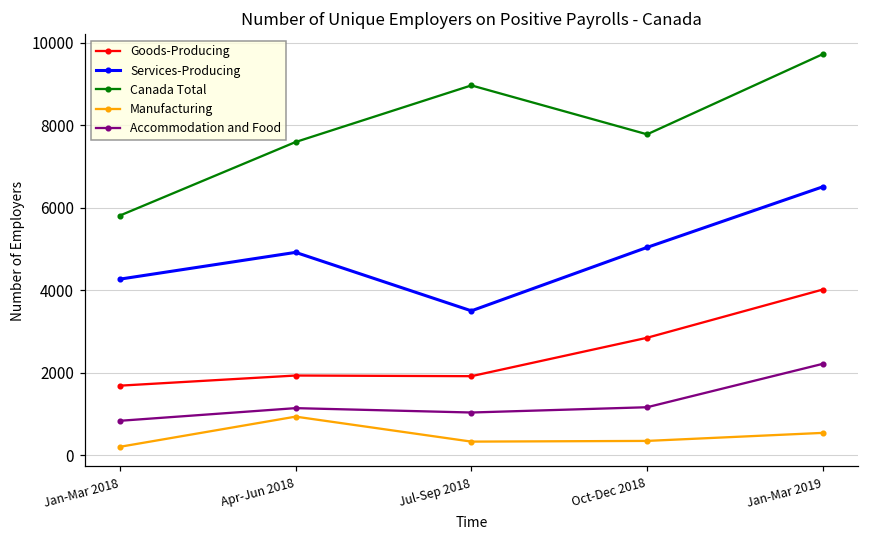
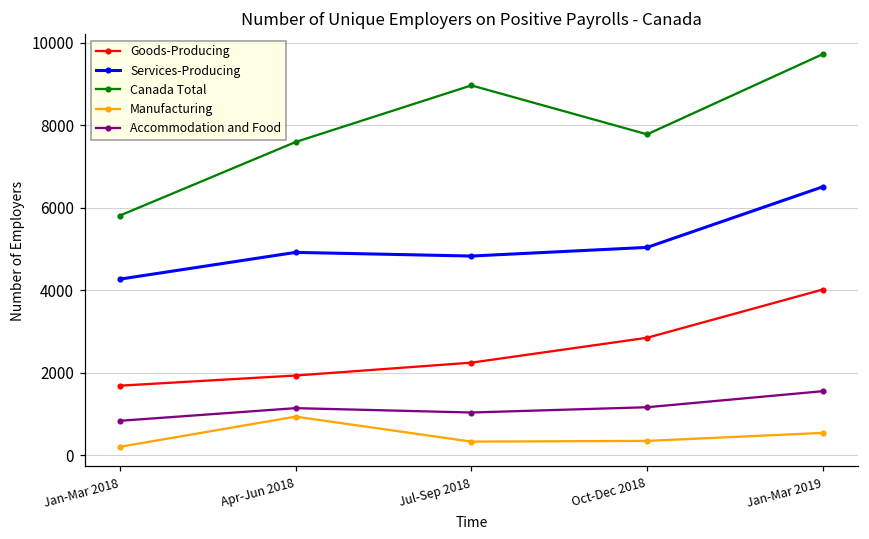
  {
    "Goods-Producing": {
      "Jan-Mar 2018": 1700,
      "Apr-Jun 2018": 1900,
-     "Jul-Sep 2018": 1900,
+     "Jul-Sep 2018": 2200,
      "Oct-Dec 2018": 2900,
      "Jan-Mar 2019": 4000
    },
    "Services-Producing": {
      "Jan-Mar 2018": 4300,
      "Apr-Jun 2018": 4900,
-     "Jul-Sep 2018": 3500,
+     "Jul-Sep 2018": 4800,
      "Oct-Dec 2018": 5000,
      "Jan-Mar 2019": 6500
    },
    "Canada Total": {
      "Jan-Mar 2018": 5800,
      "Apr-Jun 2018": 7600,
      "Jul-Sep 2018": 9000,
      "Oct-Dec 2018": 7800,
      "Jan-Mar 2019": 9700
    },
    "Manufacturing": {
      "Jan-Mar 2018": 200,
      "Apr-Jun 2018": 900,
      "Jul-Sep 2018": 300,
      "Oct-Dec 2018": 300,
      "Jan-Mar 2019": 500
    },
    "Accommodation and Food": {
      "Jan-Mar 2018": 800,
      "Apr-Jun 2018": 1100,
      "Jul-Sep 2018": 1000,
      "Oct-Dec 2018": 1200,
-     "Jan-Mar 2019": 2200
+     "Jan-Mar 2019": 1600
    }
  }
